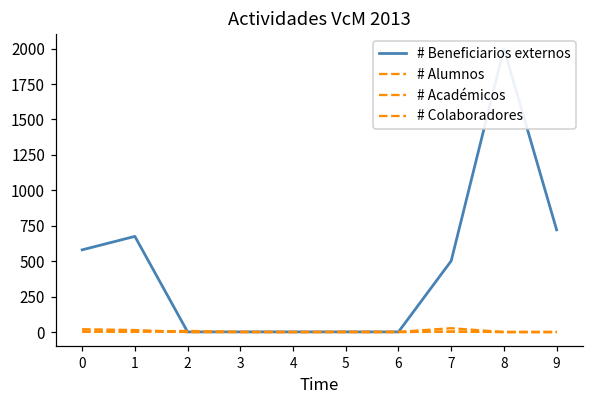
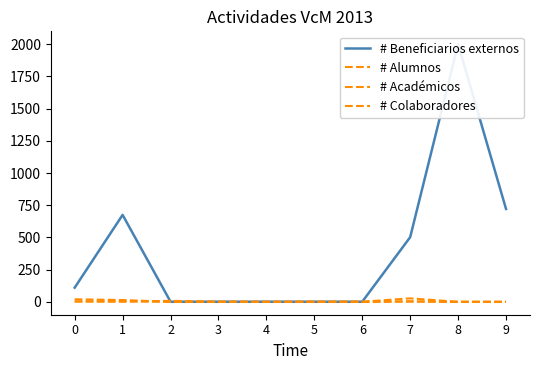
  {
    "# Beneficiarios externos": {
-     "0": 580,
+     "0": 110,
      "1": 680,
      "7": 500,
      "9": 720
    }
  }
